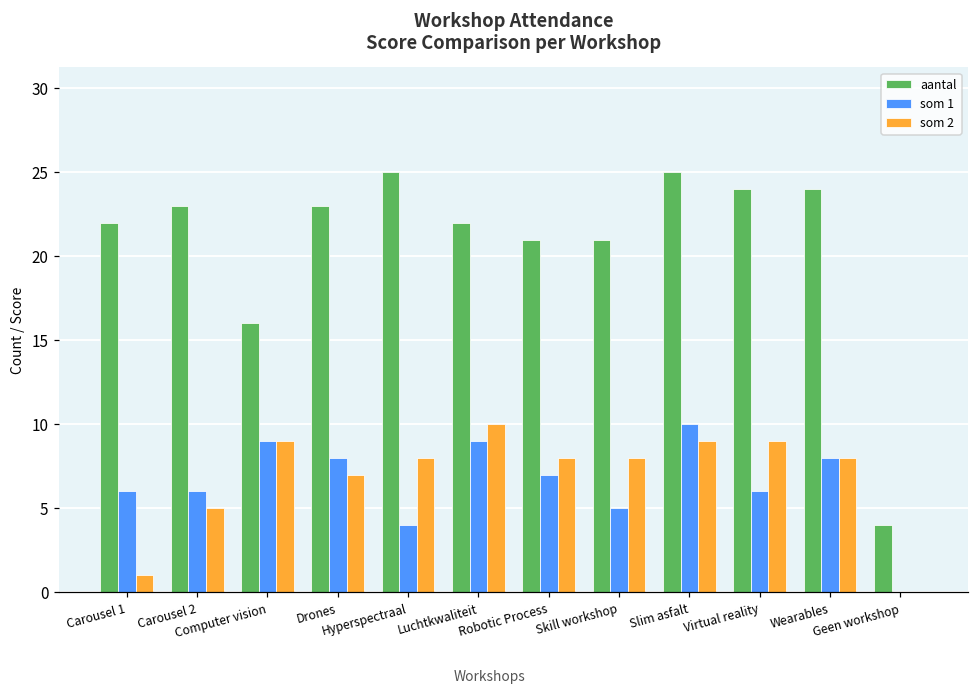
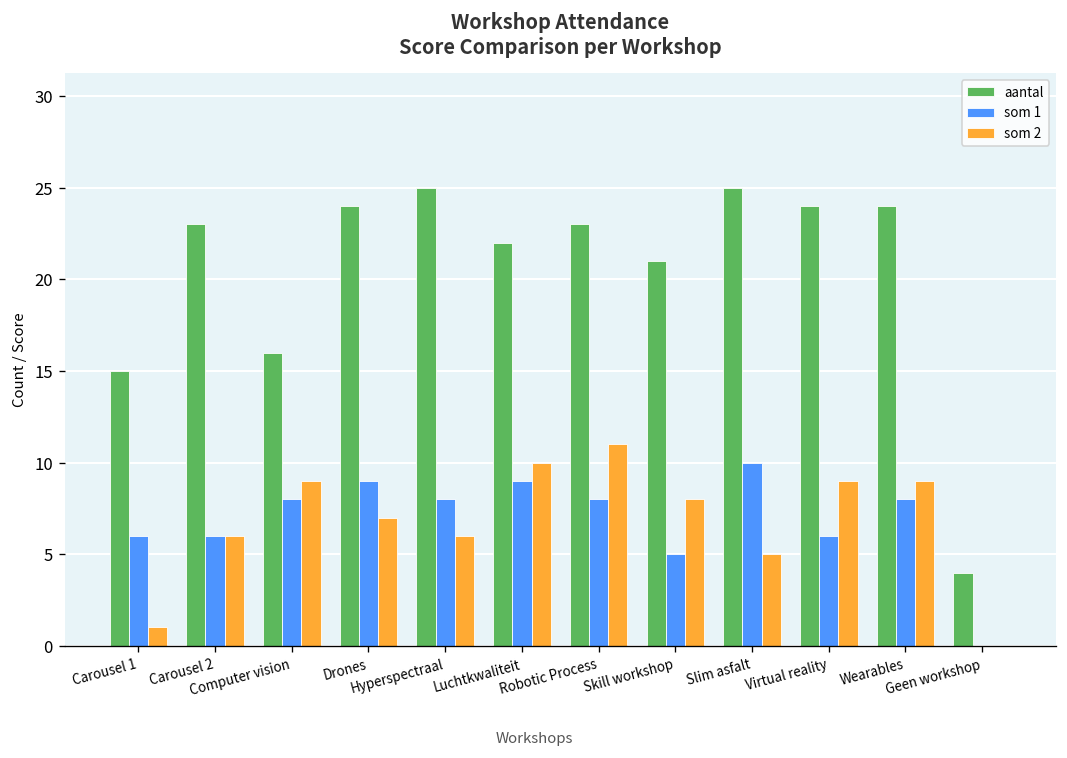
  {
    "aantal": {
-     "Carousel 1": 22,
+     "Carousel 1": 15,
      "Carousel 2": 23,
      "Computer vision": 16,
-     "Drones": 23,
+     "Drones": 24,
      "Hyperspectraal": 25,
      "Luchtkwaliteit": 22,
-     "Robotic Process": 21,
+     "Robotic Process": 23,
      "Skill workshop": 21,
      "Slim asfalt": 25,
      "Virtual reality": 24,
      "Wearables": 24,
      "Geen workshop": 4
    },
    "som 1": {
      "Carousel 1": 6,
      "Carousel 2": 6,
-     "Computer vision": 9,
-     "Drones": 8,
-     "Hyperspectraal": 4,
+     "Computer vision": 8,
+     "Drones": 9,
+     "Hyperspectraal": 8,
      "Luchtkwaliteit": 9,
-     "Robotic Process": 7,
+     "Robotic Process": 8,
      "Skill workshop": 5,
      "Slim asfalt": 10,
      "Virtual reality": 6,
      "Wearables": 8,
      "Geen workshop": 0
    },
    "som 2": {
      "Carousel 1": 1,
-     "Carousel 2": 5,
+     "Carousel 2": 6,
      "Computer vision": 9,
      "Drones": 7,
-     "Hyperspectraal": 8,
+     "Hyperspectraal": 6,
      "Luchtkwaliteit": 10,
-     "Robotic Process": 8,
+     "Robotic Process": 11,
      "Skill workshop": 8,
-     "Slim asfalt": 9,
+     "Slim asfalt": 5,
      "Virtual reality": 9,
-     "Wearables": 8,
+     "Wearables": 9,
      "Geen workshop": 0
    }
  }
